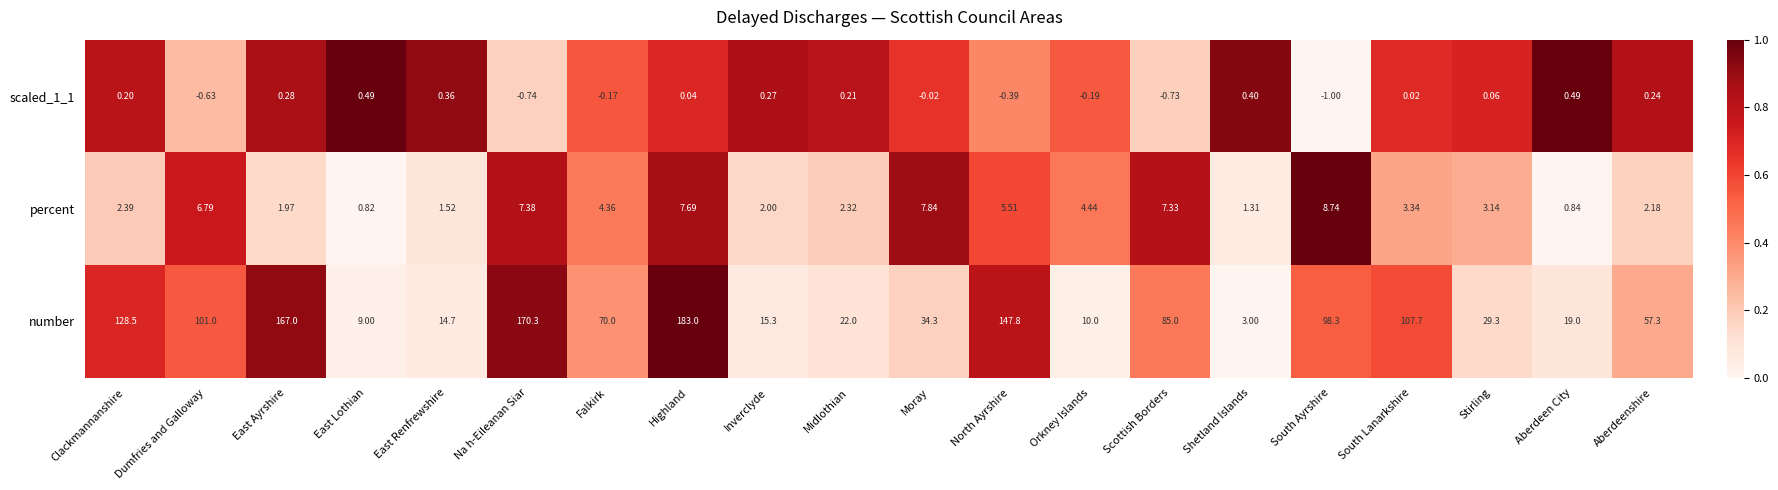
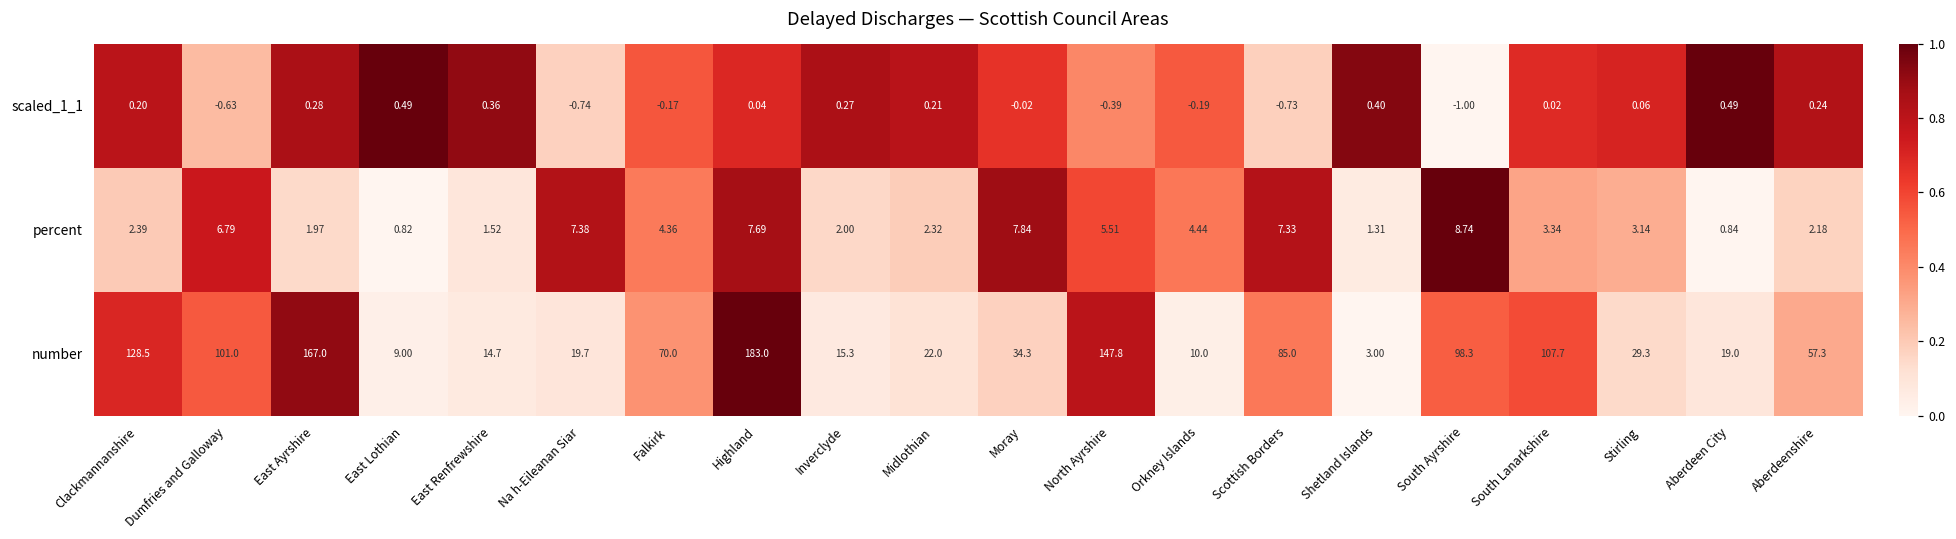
  {
    "scaled_1_1": {
      "Clackmannanshire": 0.20,
      "Dumfries and Galloway": -0.63,
      "East Ayrshire": 0.28,
      "East Lothian": 0.49,
      "East Renfrewshire": 0.36,
      "Na h-Eileanan Siar": -0.74,
      "Falkirk": -0.17,
      "Highland": 0.04,
      "Inverclyde": 0.27,
      "Midlothian": 0.21,
      "Moray": -0.02,
      "North Ayrshire": -0.39,
      "Orkney Islands": -0.19,
      "Scottish Borders": -0.73,
      "Shetland Islands": 0.40,
      "South Ayrshire": -1.00,
      "South Lanarkshire": 0.02,
      "Stirling": 0.06,
      "Aberdeen City": 0.49,
      "Aberdeenshire": 0.24
    },
    "percent": {
      "Clackmannanshire": 2.39,
      "Dumfries and Galloway": 6.79,
      "East Ayrshire": 1.97,
      "East Lothian": 0.82,
      "East Renfrewshire": 1.52,
      "Na h-Eileanan Siar": 7.38,
      "Falkirk": 4.36,
      "Highland": 7.69,
      "Inverclyde": 2.00,
      "Midlothian": 2.32,
      "Moray": 7.84,
      "North Ayrshire": 5.51,
      "Orkney Islands": 4.44,
      "Scottish Borders": 7.33,
      "Shetland Islands": 1.31,
      "South Ayrshire": 8.74,
      "South Lanarkshire": 3.34,
      "Stirling": 3.14,
      "Aberdeen City": 0.84,
      "Aberdeenshire": 2.18
    },
    "number": {
      "Clackmannanshire": 128.5,
      "Dumfries and Galloway": 101.0,
      "East Ayrshire": 167.0,
      "East Lothian": 9.00,
      "East Renfrewshire": 14.7,
-     "Na h-Eileanan Siar": 170.3,
+     "Na h-Eileanan Siar": 19.7,
      "Falkirk": 70.0,
      "Highland": 183.0,
      "Inverclyde": 15.3,
      "Midlothian": 22.0,
      "Moray": 34.3,
      "North Ayrshire": 147.8,
      "Orkney Islands": 10.0,
      "Scottish Borders": 85.0,
      "Shetland Islands": 3.00,
      "South Ayrshire": 98.3,
      "South Lanarkshire": 107.7,
      "Stirling": 29.3,
      "Aberdeen City": 19.0,
      "Aberdeenshire": 57.3
    }
  }
